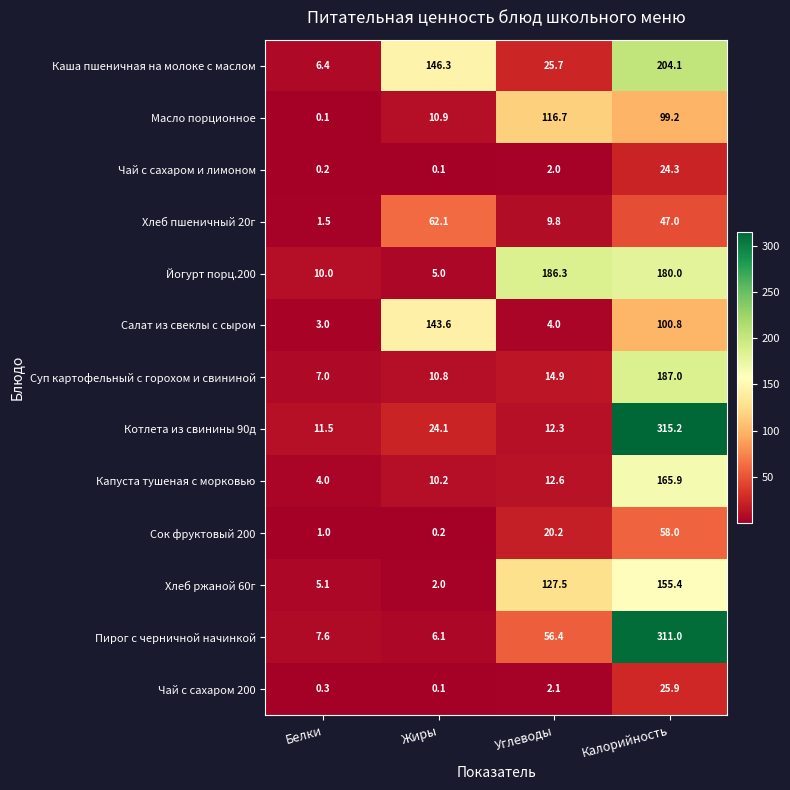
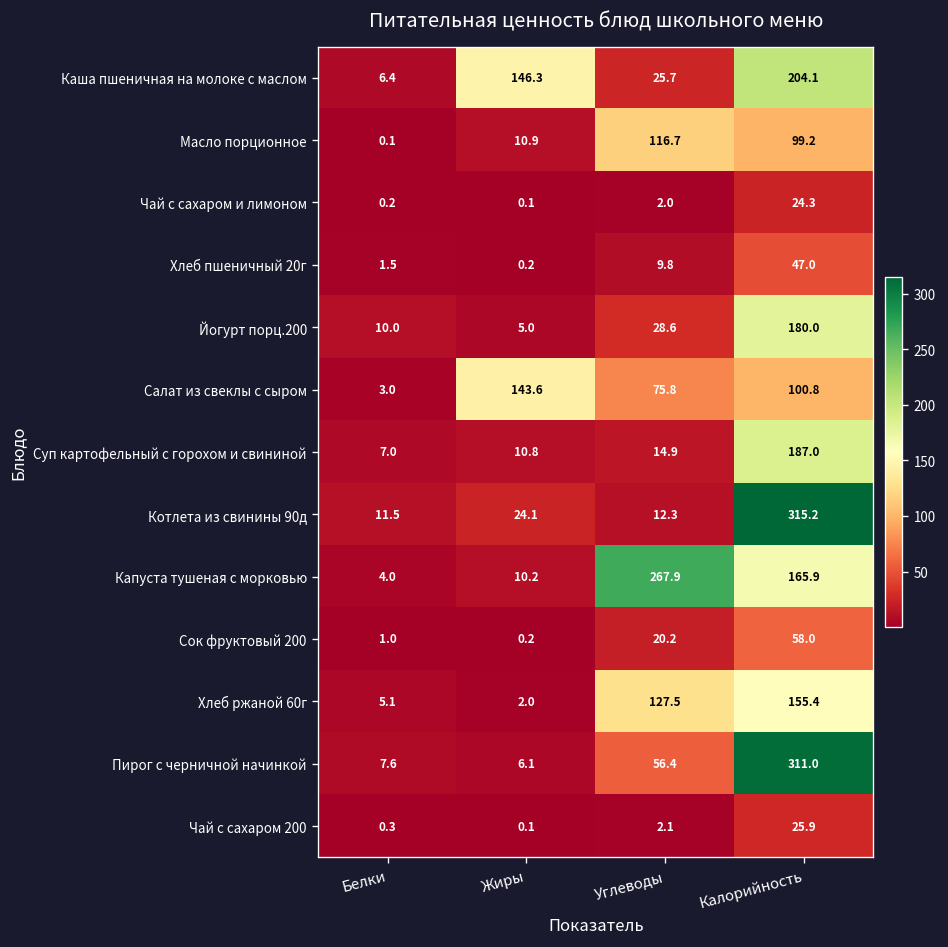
  {
    "Каша пшеничная на молоке с маслом": {
      "Белки": 6.4,
      "Жиры": 146.3,
      "Углеводы": 25.7,
      "Калорийность": 204.1
    },
    "Масло порционное": {
      "Белки": 0.1,
      "Жиры": 10.9,
      "Углеводы": 116.7,
      "Калорийность": 99.2
    },
    "Чай с сахаром и лимоном": {
      "Белки": 0.2,
      "Жиры": 0.1,
      "Углеводы": 2.0,
      "Калорийность": 24.3
    },
    "Хлеб пшеничный 20г": {
      "Белки": 1.5,
-     "Жиры": 62.1,
+     "Жиры": 0.2,
      "Углеводы": 9.8,
      "Калорийность": 47.0
    },
    "Йогурт порц.200": {
      "Белки": 10.0,
      "Жиры": 5.0,
-     "Углеводы": 186.3,
+     "Углеводы": 28.6,
      "Калорийность": 180.0
    },
    "Салат из свеклы с сыром": {
      "Белки": 3.0,
      "Жиры": 143.6,
-     "Углеводы": 4.0,
+     "Углеводы": 75.8,
      "Калорийность": 100.8
    },
    "Суп картофельный с горохом и свининой": {
      "Белки": 7.0,
      "Жиры": 10.8,
      "Углеводы": 14.9,
      "Калорийность": 187.0
    },
    "Котлета из свинины 90д": {
      "Белки": 11.5,
      "Жиры": 24.1,
      "Углеводы": 12.3,
      "Калорийность": 315.2
    },
    "Капуста тушеная с морковью": {
      "Белки": 4.0,
      "Жиры": 10.2,
-     "Углеводы": 12.6,
+     "Углеводы": 267.9,
      "Калорийность": 165.9
    },
    "Сок фруктовый 200": {
      "Белки": 1.0,
      "Жиры": 0.2,
      "Углеводы": 20.2,
      "Калорийность": 58.0
    },
    "Хлеб ржаной 60г": {
      "Белки": 5.1,
      "Жиры": 2.0,
      "Углеводы": 127.5,
      "Калорийность": 155.4
    },
    "Пирог с черничной начинкой": {
      "Белки": 7.6,
      "Жиры": 6.1,
      "Углеводы": 56.4,
      "Калорийность": 311.0
    },
    "Чай с сахаром 200": {
      "Белки": 0.3,
      "Жиры": 0.1,
      "Углеводы": 2.1,
      "Калорийность": 25.9
    }
  }
